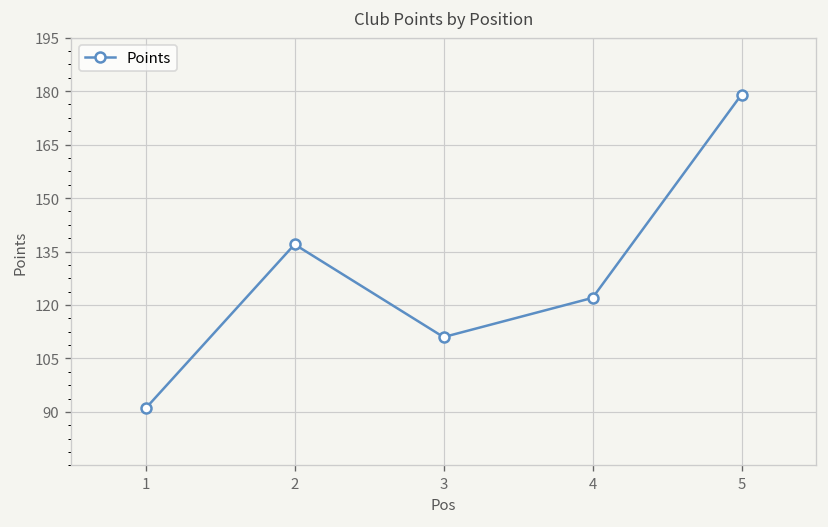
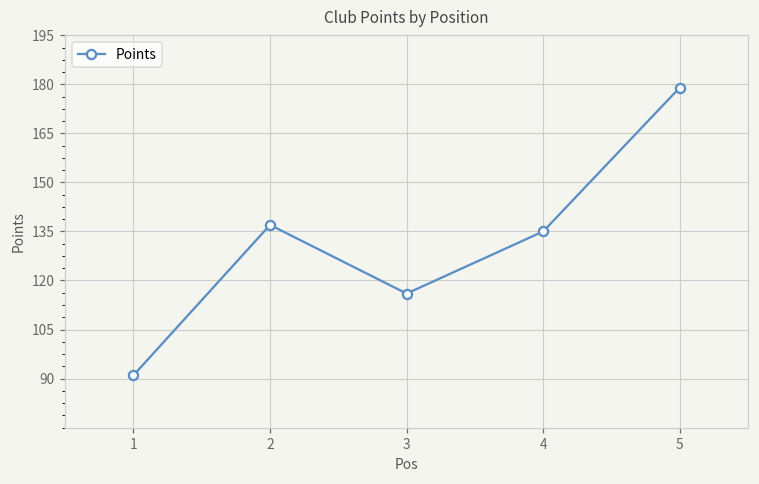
  {
    "1": 91,
    "2": 137,
-   "3": 111,
-   "4": 122,
+   "3": 116,
+   "4": 135,
    "5": 179
  }
